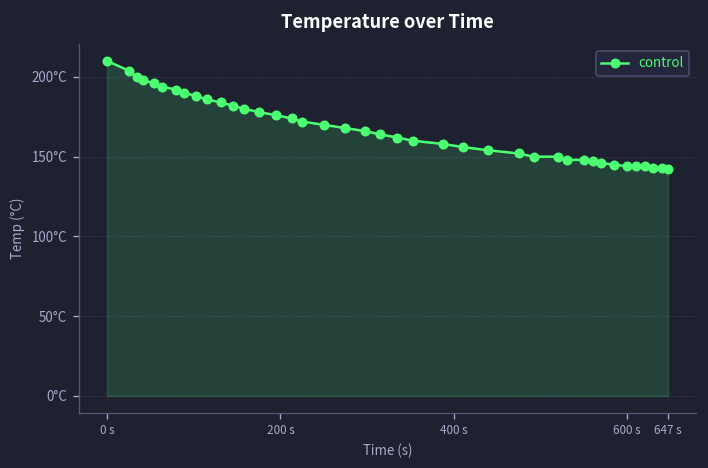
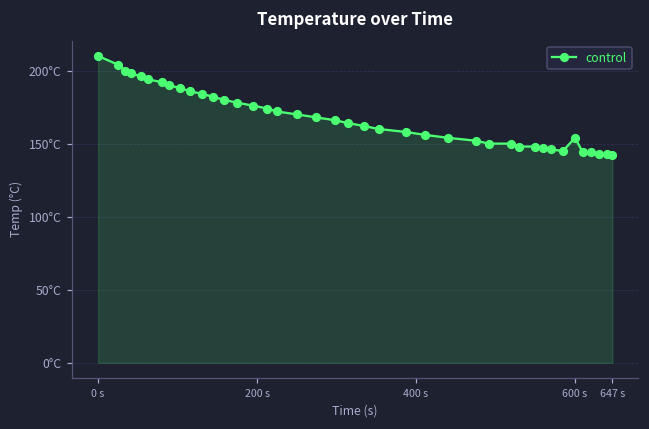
  {
    "0 s": "210°C",
-   "600 s": "144°C",
+   "600 s": "154°C",
    "647 s": "142°C"
  }
